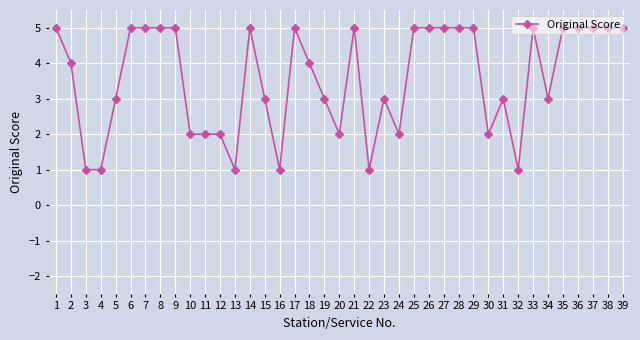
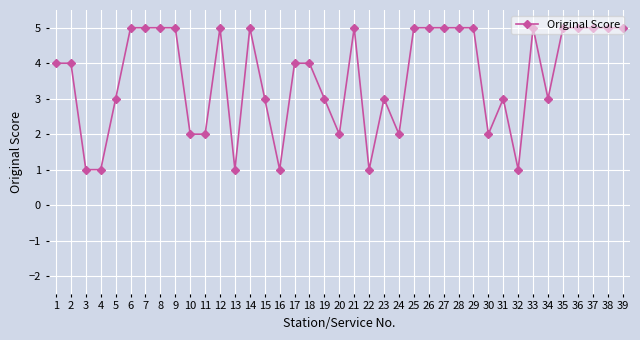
  {
-   "1": 5,
+   "1": 4,
    "2": 4,
    "3": 1,
    "4": 1,
    "5": 3,
    "6": 5,
    "7": 5,
    "8": 5,
    "9": 5,
    "10": 2,
    "11": 2,
-   "12": 2,
+   "12": 5,
    "13": 1,
    "14": 5,
    "15": 3,
    "16": 1,
-   "17": 5,
+   "17": 4,
    "18": 4,
    "19": 3,
    "20": 2,
    "21": 5,
    "22": 1,
    "23": 3,
    "24": 2,
    "25": 5,
    "26": 5,
    "27": 5,
    "28": 5,
    "29": 5,
    "30": 2,
    "31": 3,
    "32": 1,
    "34": 3
  }
